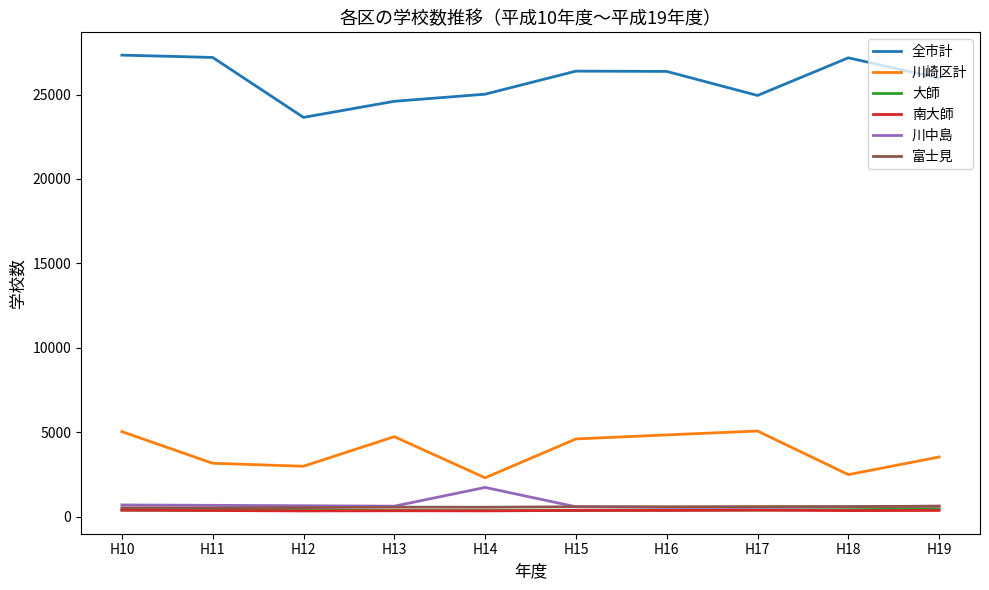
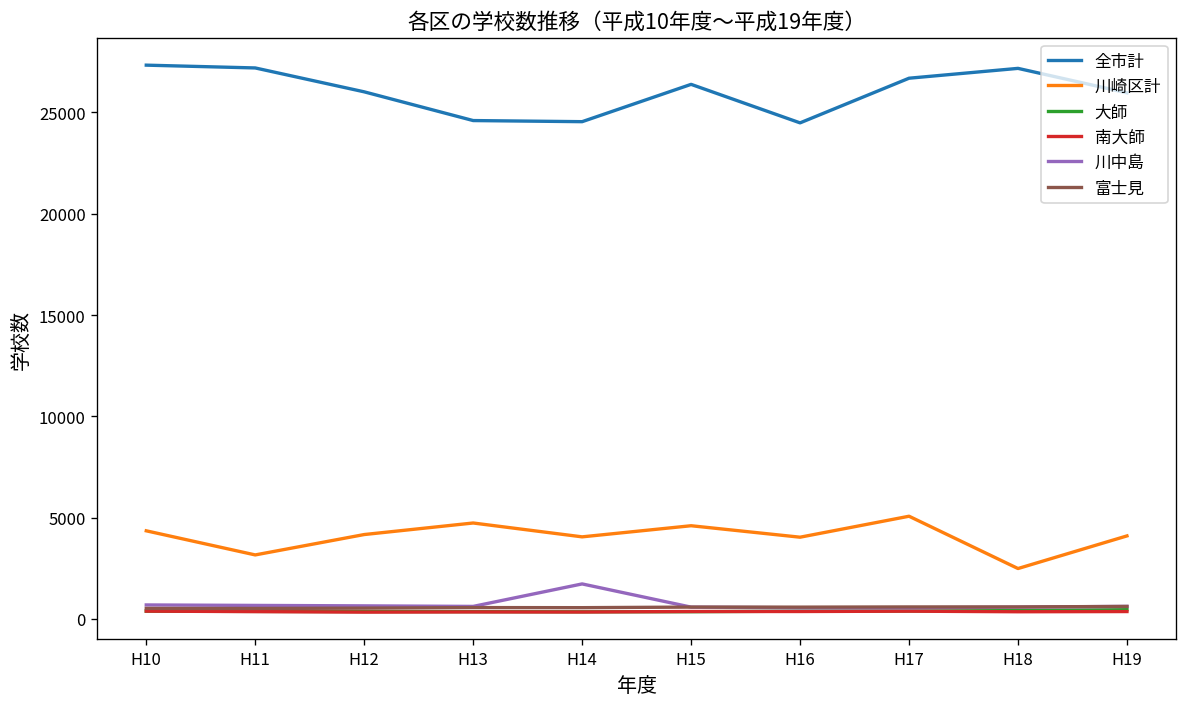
  {
    "全市計": {
      "H10": 27300,
      "H11": 27200,
-     "H12": 23600,
+     "H12": 26000,
      "H13": 24600,
-     "H14": 25000,
+     "H14": 24500,
      "H15": 26400,
-     "H16": 26400,
-     "H17": 24900,
+     "H16": 24500,
+     "H17": 26700,
      "H18": 27200
    },
    "川崎区計": {
-     "H10": 5000,
+     "H10": 4400,
      "H11": 3200,
-     "H12": 3000,
+     "H12": 4200,
      "H13": 4700,
-     "H14": 2300,
+     "H14": 4100,
      "H15": 4600,
-     "H16": 4800,
+     "H16": 4000,
      "H17": 5100,
      "H18": 2500,
-     "H19": 3500
+     "H19": 4100
    },
    "川中島": {
      "H10": 700,
      "H11": 700,
      "H14": 1700
    },
    "富士見": {
      "H14": 600
    }
  }
